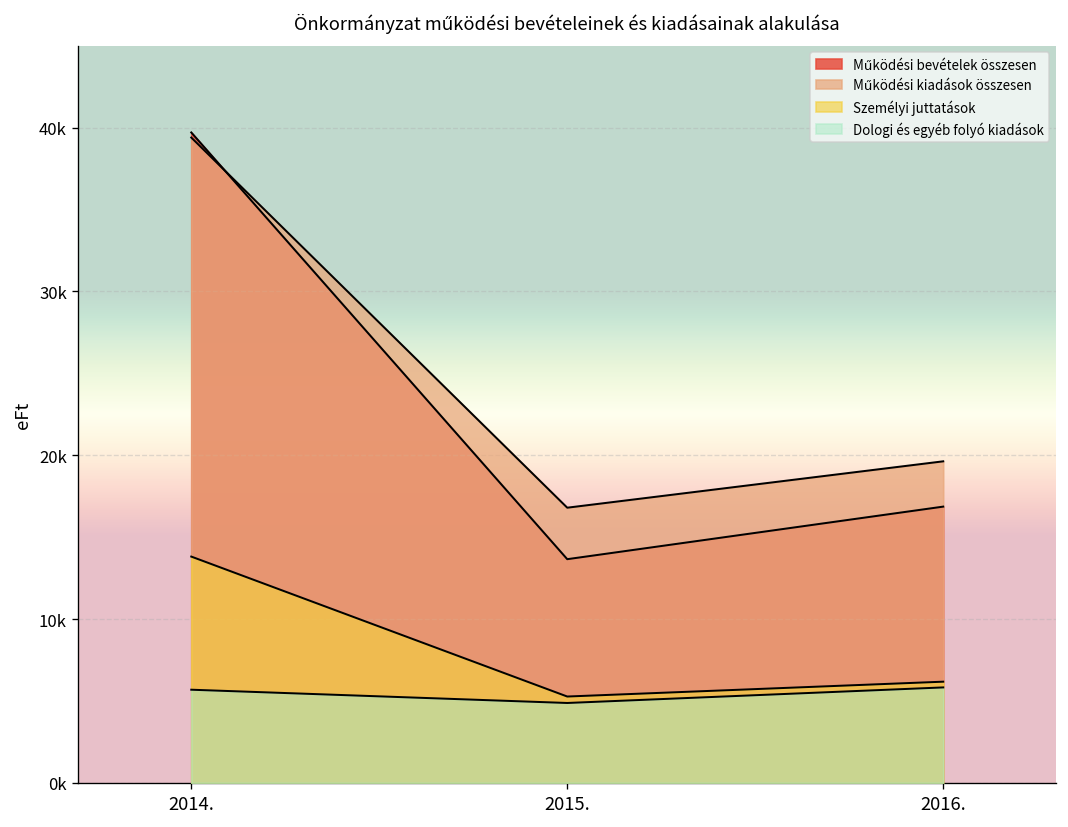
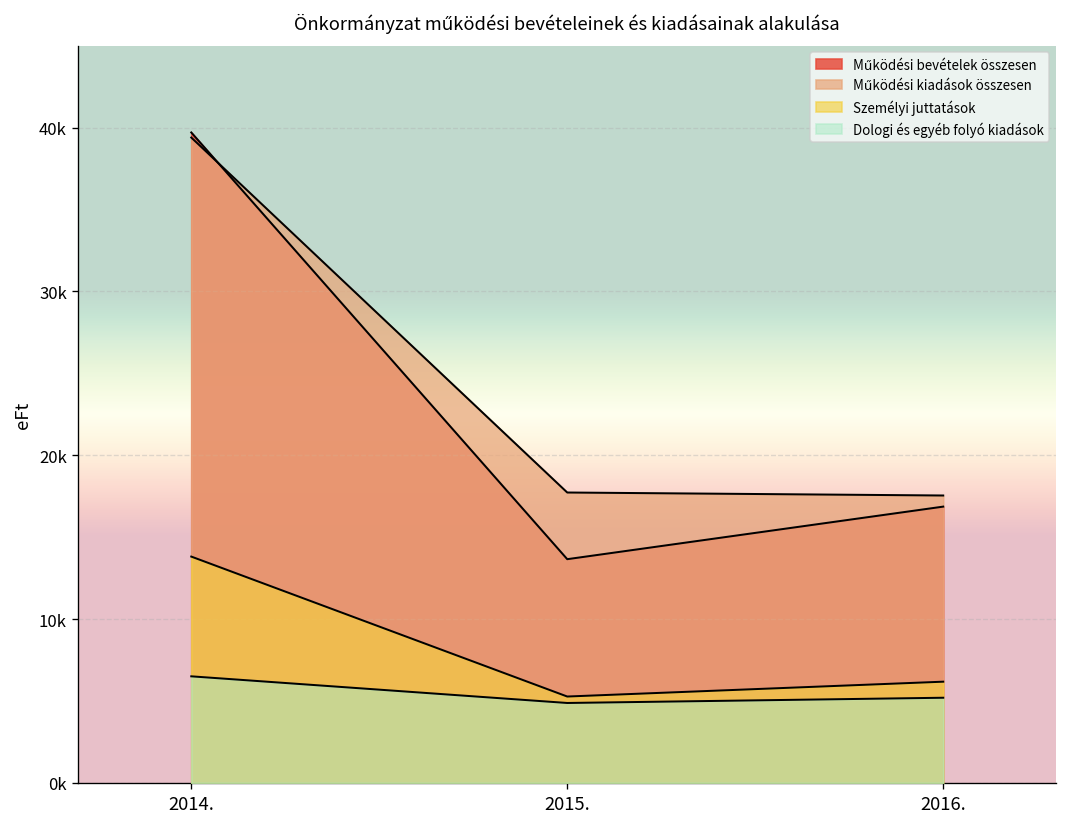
  {
    "Működési bevételek összesen": {
      "2014.": 39700,
      "2015.": 13700,
      "2016.": 16900
    },
    "Működési kiadások összesen": {
      "2014.": 39400,
-     "2015.": 16800,
-     "2016.": 19600
+     "2015.": 17700,
+     "2016.": 17500
    },
    "Személyi juttatások": {
      "2014.": 13800,
      "2015.": 5300,
      "2016.": 6200
    },
    "Dologi és egyéb folyó kiadások": {
-     "2014.": 5700,
+     "2014.": 6500,
      "2015.": 4900,
-     "2016.": 5800
+     "2016.": 5200
    }
  }
